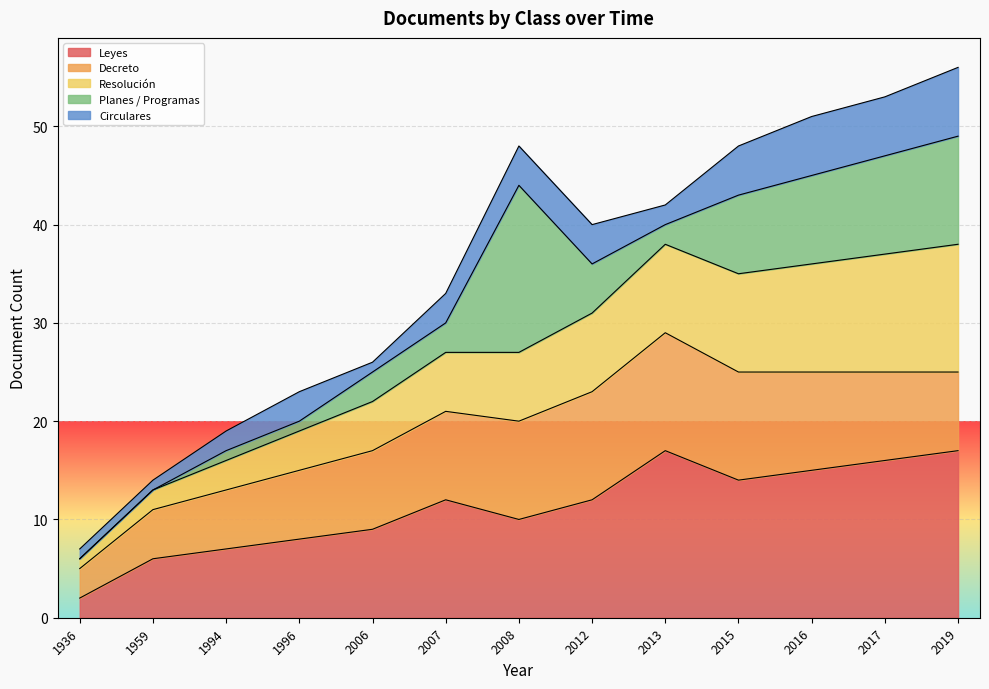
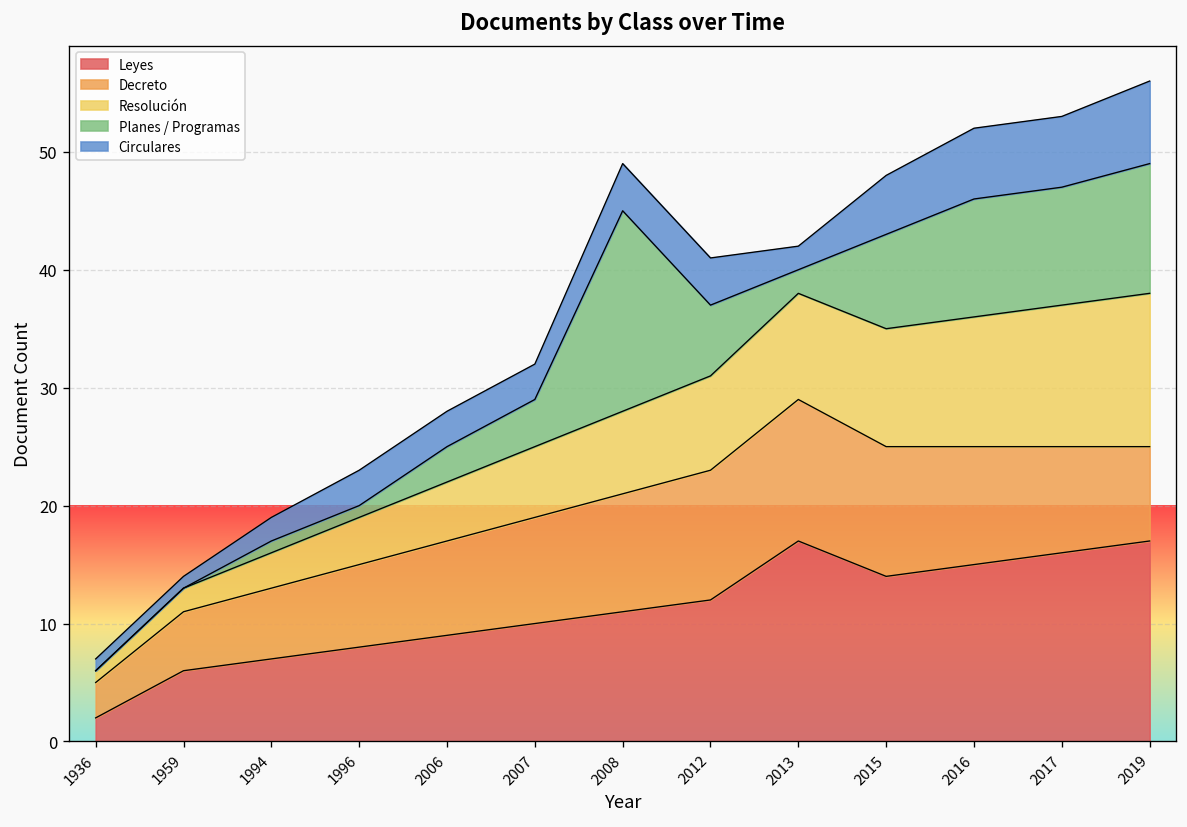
  {
    "Leyes": {
      "1936": 2,
      "1959": 6,
      "1994": 7,
      "1996": 8,
      "2006": 9,
-     "2007": 12,
-     "2008": 10,
+     "2007": 10,
+     "2008": 11,
      "2012": 12,
      "2013": 17,
      "2015": 14,
      "2016": 15,
      "2017": 16,
      "2019": 17
    },
    "Planes / Programas": {
      "1994": 1,
      "1996": 1,
      "2006": 3,
-     "2007": 3,
+     "2007": 4,
      "2008": 17,
-     "2012": 5,
+     "2012": 6,
      "2013": 2,
      "2015": 8,
-     "2016": 9,
+     "2016": 10,
      "2017": 10,
      "2019": 11
    },
    "Circulares": {
      "1936": 1,
      "1959": 1,
      "1994": 2,
      "1996": 3,
-     "2006": 1,
+     "2006": 3,
      "2007": 3,
      "2008": 4,
      "2012": 4,
      "2013": 2,
      "2015": 5,
      "2016": 6,
      "2017": 6,
      "2019": 7
    }
  }
